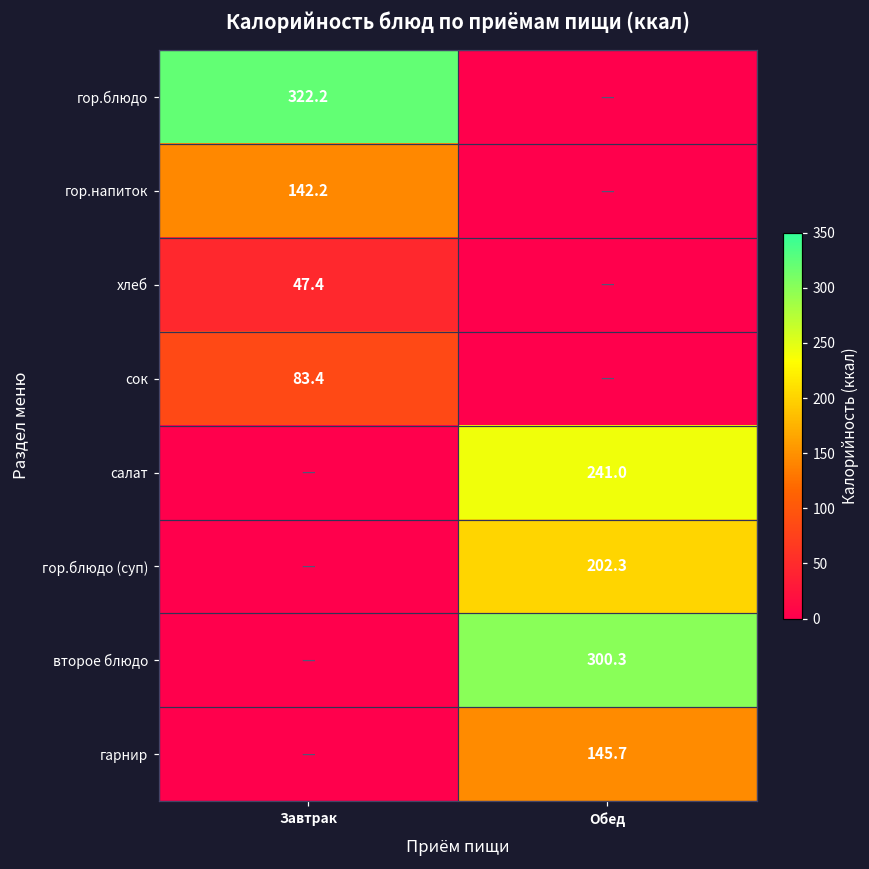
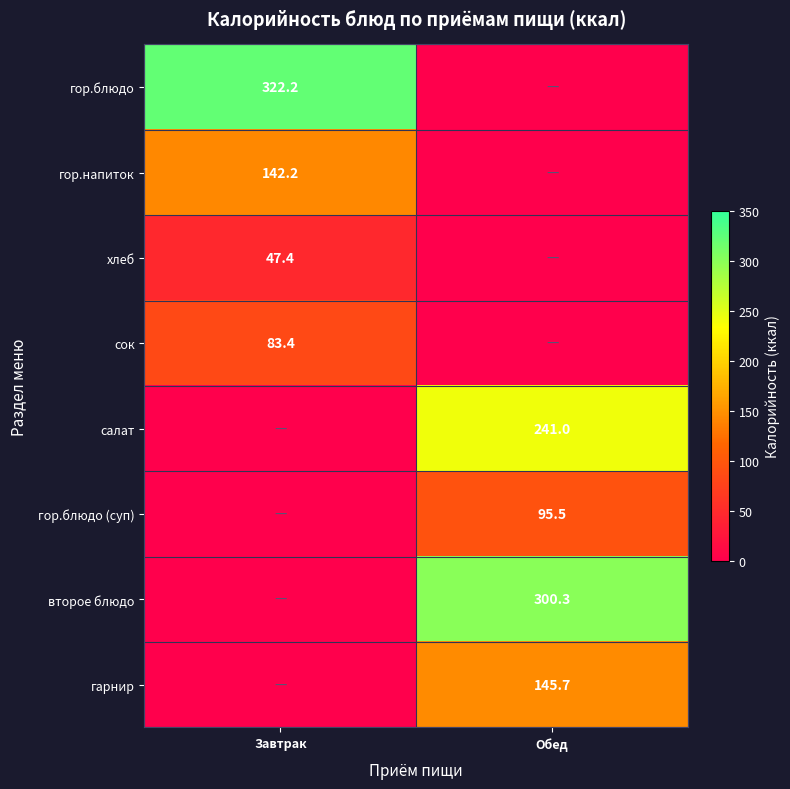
  {
    "гор.блюдо": {
      "Завтрак": 322.2
    },
    "гор.напиток": {
      "Завтрак": 142.2
    },
    "хлеб": {
      "Завтрак": 47.4
    },
    "сок": {
      "Завтрак": 83.4
    },
    "салат": {
      "Обед": 241.0
    },
    "гор.блюдо (суп)": {
-     "Обед": 202.3
+     "Обед": 95.5
    },
    "второе блюдо": {
      "Обед": 300.3
    },
    "гарнир": {
      "Обед": 145.7
    }
  }
